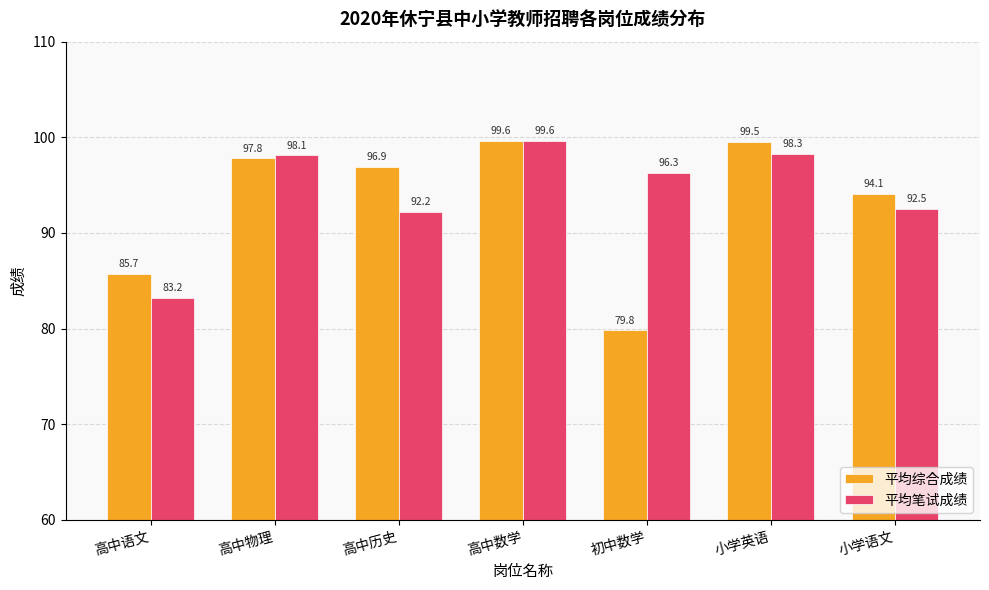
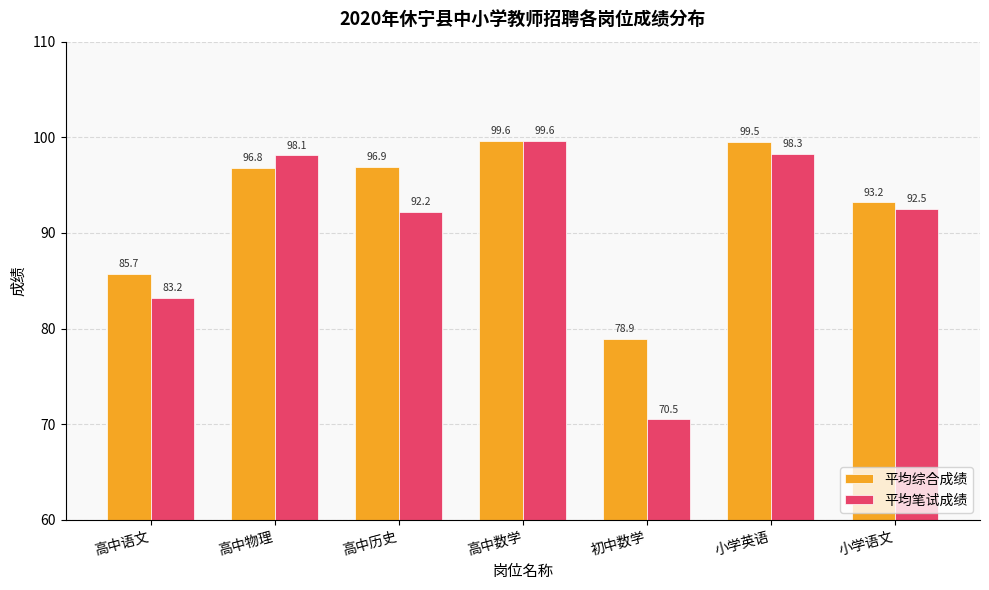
  {
    "平均综合成绩": {
      "高中语文": 85.7,
-     "高中物理": 97.8,
+     "高中物理": 96.8,
      "高中历史": 96.9,
      "高中数学": 99.6,
-     "初中数学": 79.8,
+     "初中数学": 78.9,
      "小学英语": 99.5,
-     "小学语文": 94.1
+     "小学语文": 93.2
    },
    "平均笔试成绩": {
      "高中语文": 83.2,
      "高中物理": 98.1,
      "高中历史": 92.2,
      "高中数学": 99.6,
-     "初中数学": 96.3,
+     "初中数学": 70.5,
      "小学英语": 98.3,
      "小学语文": 92.5
    }
  }
